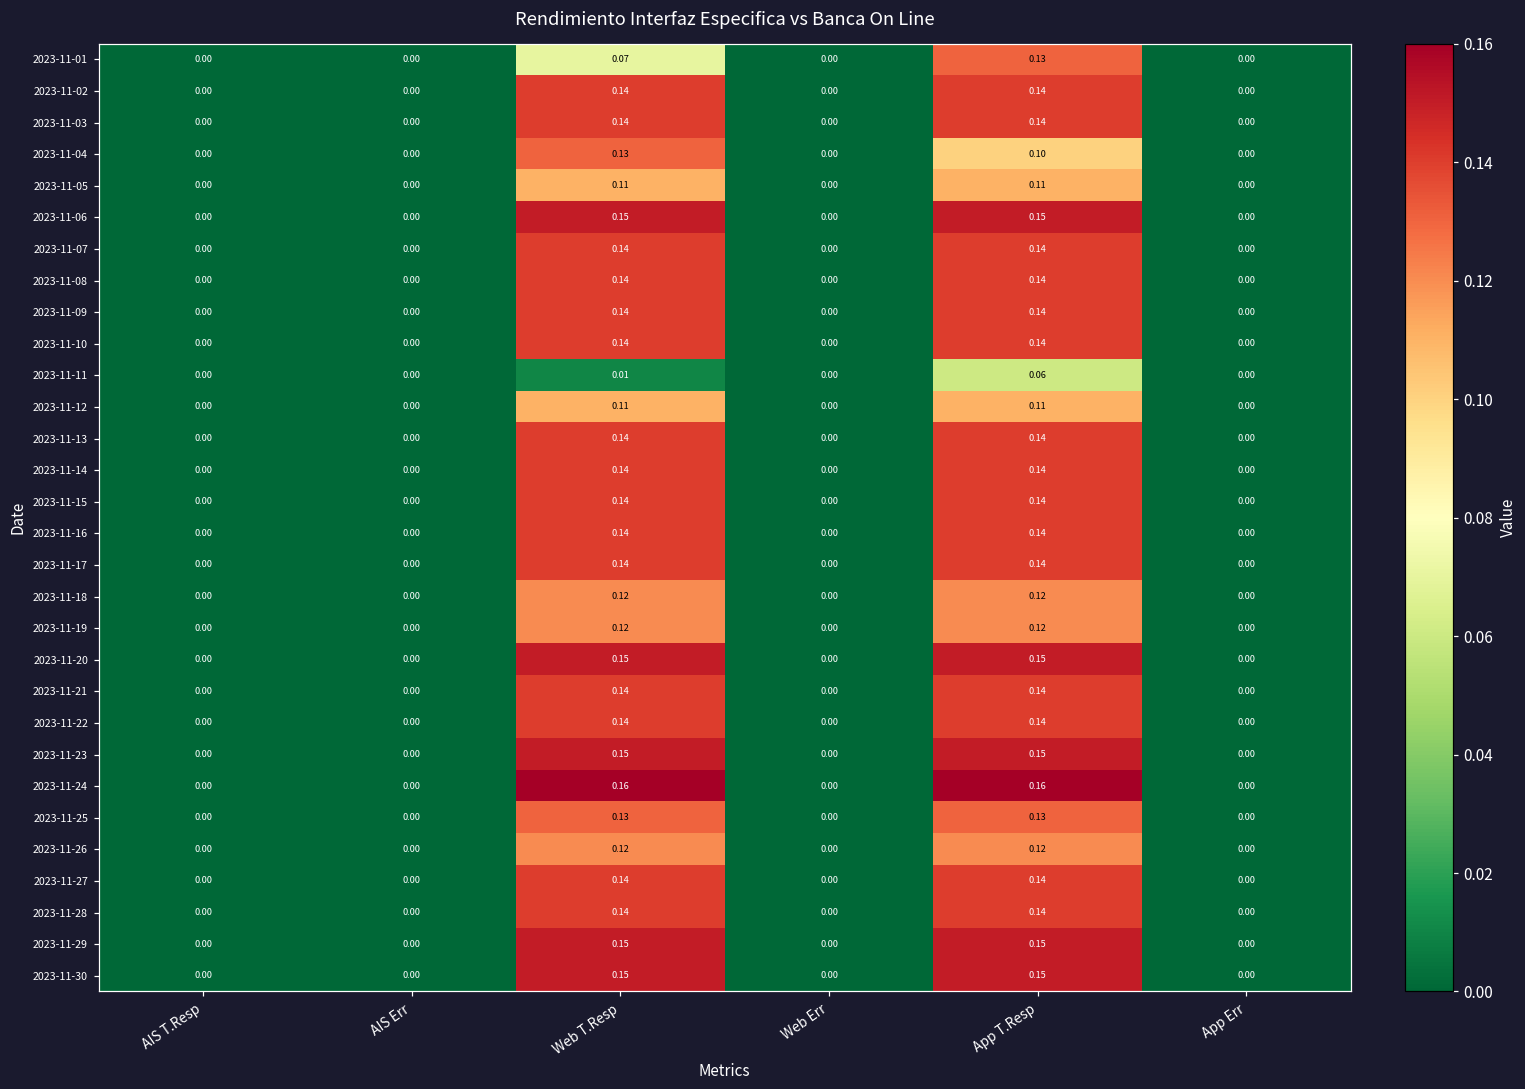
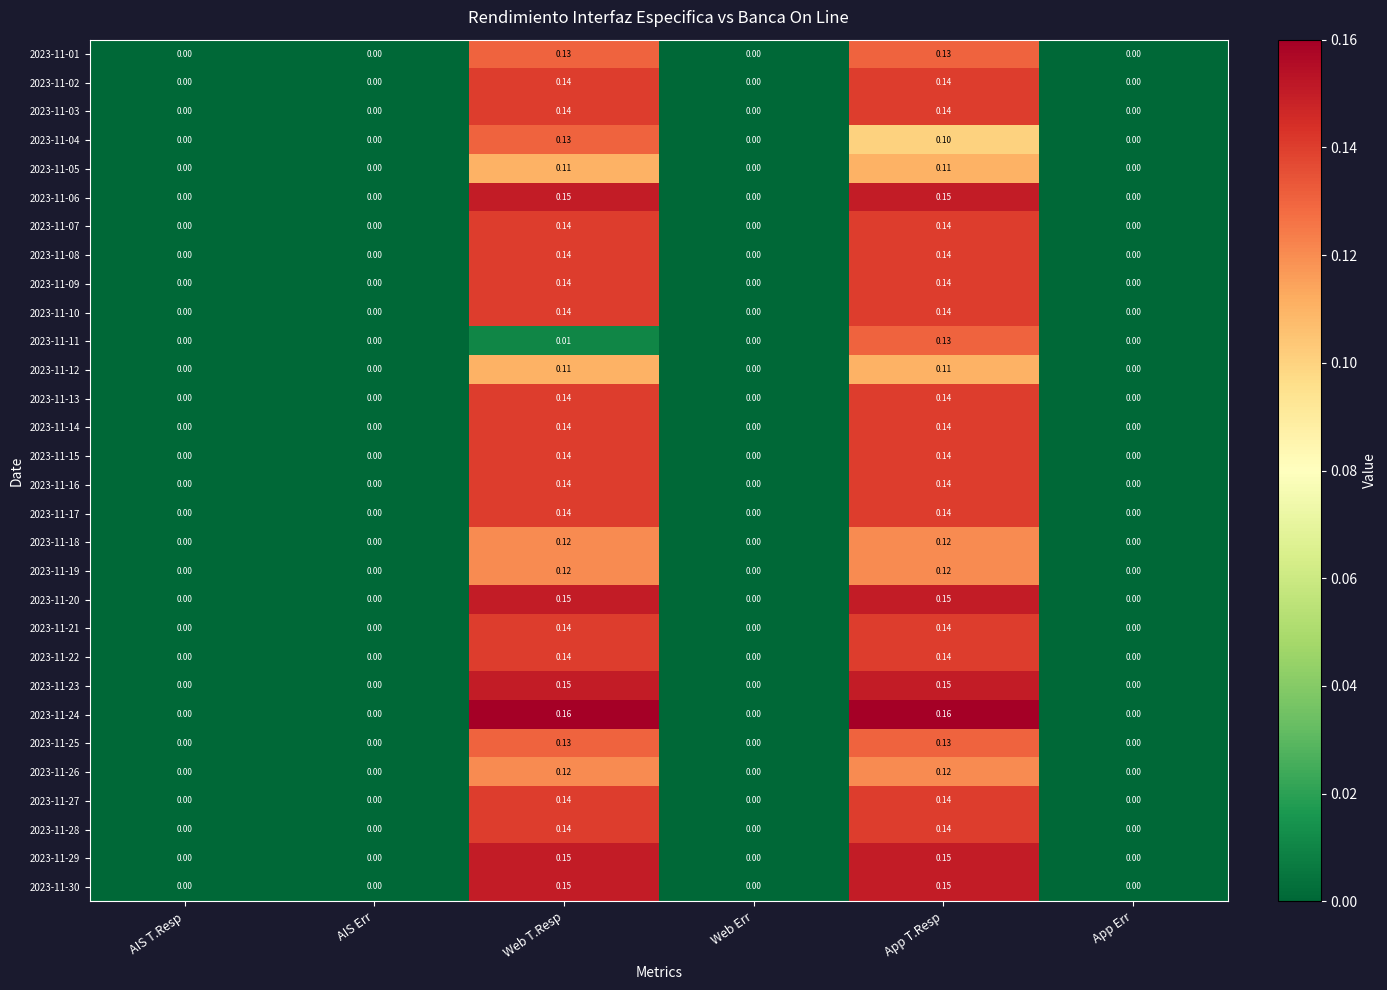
  {
    "2023-11-01": {
      "AIS T.Resp": 0.00,
      "AIS Err": 0.00,
-     "Web T.Resp": 0.07,
+     "Web T.Resp": 0.13,
      "Web Err": 0.00,
      "App T.Resp": 0.13,
      "App Err": 0.00
    },
    "2023-11-02": {
      "AIS T.Resp": 0.00,
      "AIS Err": 0.00,
      "Web T.Resp": 0.14,
      "Web Err": 0.00,
      "App T.Resp": 0.14,
      "App Err": 0.00
    },
    "2023-11-03": {
      "AIS T.Resp": 0.00,
      "AIS Err": 0.00,
      "Web T.Resp": 0.14,
      "Web Err": 0.00,
      "App T.Resp": 0.14,
      "App Err": 0.00
    },
    "2023-11-04": {
      "AIS T.Resp": 0.00,
      "AIS Err": 0.00,
      "Web T.Resp": 0.13,
      "Web Err": 0.00,
      "App T.Resp": 0.10,
      "App Err": 0.00
    },
    "2023-11-05": {
      "AIS T.Resp": 0.00,
      "AIS Err": 0.00,
      "Web T.Resp": 0.11,
      "Web Err": 0.00,
      "App T.Resp": 0.11,
      "App Err": 0.00
    },
    "2023-11-06": {
      "AIS T.Resp": 0.00,
      "AIS Err": 0.00,
      "Web T.Resp": 0.15,
      "Web Err": 0.00,
      "App T.Resp": 0.15,
      "App Err": 0.00
    },
    "2023-11-07": {
      "AIS T.Resp": 0.00,
      "AIS Err": 0.00,
      "Web T.Resp": 0.14,
      "Web Err": 0.00,
      "App T.Resp": 0.14,
      "App Err": 0.00
    },
    "2023-11-08": {
      "AIS T.Resp": 0.00,
      "AIS Err": 0.00,
      "Web T.Resp": 0.14,
      "Web Err": 0.00,
      "App T.Resp": 0.14,
      "App Err": 0.00
    },
    "2023-11-09": {
      "AIS T.Resp": 0.00,
      "AIS Err": 0.00,
      "Web T.Resp": 0.14,
      "Web Err": 0.00,
      "App T.Resp": 0.14,
      "App Err": 0.00
    },
    "2023-11-10": {
      "AIS T.Resp": 0.00,
      "AIS Err": 0.00,
      "Web T.Resp": 0.14,
      "Web Err": 0.00,
      "App T.Resp": 0.14,
      "App Err": 0.00
    },
    "2023-11-11": {
      "AIS T.Resp": 0.00,
      "AIS Err": 0.00,
      "Web T.Resp": 0.01,
      "Web Err": 0.00,
-     "App T.Resp": 0.06,
+     "App T.Resp": 0.13,
      "App Err": 0.00
    },
    "2023-11-12": {
      "AIS T.Resp": 0.00,
      "AIS Err": 0.00,
      "Web T.Resp": 0.11,
      "Web Err": 0.00,
      "App T.Resp": 0.11,
      "App Err": 0.00
    },
    "2023-11-13": {
      "AIS T.Resp": 0.00,
      "AIS Err": 0.00,
      "Web T.Resp": 0.14,
      "Web Err": 0.00,
      "App T.Resp": 0.14,
      "App Err": 0.00
    },
    "2023-11-14": {
      "AIS T.Resp": 0.00,
      "AIS Err": 0.00,
      "Web T.Resp": 0.14,
      "Web Err": 0.00,
      "App T.Resp": 0.14,
      "App Err": 0.00
    },
    "2023-11-15": {
      "AIS T.Resp": 0.00,
      "AIS Err": 0.00,
      "Web T.Resp": 0.14,
      "Web Err": 0.00,
      "App T.Resp": 0.14,
      "App Err": 0.00
    },
    "2023-11-16": {
      "AIS T.Resp": 0.00,
      "AIS Err": 0.00,
      "Web T.Resp": 0.14,
      "Web Err": 0.00,
      "App T.Resp": 0.14,
      "App Err": 0.00
    },
    "2023-11-17": {
      "AIS T.Resp": 0.00,
      "AIS Err": 0.00,
      "Web T.Resp": 0.14,
      "Web Err": 0.00,
      "App T.Resp": 0.14,
      "App Err": 0.00
    },
    "2023-11-18": {
      "AIS T.Resp": 0.00,
      "AIS Err": 0.00,
      "Web T.Resp": 0.12,
      "Web Err": 0.00,
      "App T.Resp": 0.12,
      "App Err": 0.00
    },
    "2023-11-19": {
      "AIS T.Resp": 0.00,
      "AIS Err": 0.00,
      "Web T.Resp": 0.12,
      "Web Err": 0.00,
      "App T.Resp": 0.12,
      "App Err": 0.00
    },
    "2023-11-20": {
      "AIS T.Resp": 0.00,
      "AIS Err": 0.00,
      "Web T.Resp": 0.15,
      "Web Err": 0.00,
      "App T.Resp": 0.15,
      "App Err": 0.00
    },
    "2023-11-21": {
      "AIS T.Resp": 0.00,
      "AIS Err": 0.00,
      "Web T.Resp": 0.14,
      "Web Err": 0.00,
      "App T.Resp": 0.14,
      "App Err": 0.00
    },
    "2023-11-22": {
      "AIS T.Resp": 0.00,
      "AIS Err": 0.00,
      "Web T.Resp": 0.14,
      "Web Err": 0.00,
      "App T.Resp": 0.14,
      "App Err": 0.00
    },
    "2023-11-23": {
      "AIS T.Resp": 0.00,
      "AIS Err": 0.00,
      "Web T.Resp": 0.15,
      "Web Err": 0.00,
      "App T.Resp": 0.15,
      "App Err": 0.00
    },
    "2023-11-24": {
      "AIS T.Resp": 0.00,
      "AIS Err": 0.00,
      "Web T.Resp": 0.16,
      "Web Err": 0.00,
      "App T.Resp": 0.16,
      "App Err": 0.00
    },
    "2023-11-25": {
      "AIS T.Resp": 0.00,
      "AIS Err": 0.00,
      "Web T.Resp": 0.13,
      "Web Err": 0.00,
      "App T.Resp": 0.13,
      "App Err": 0.00
    },
    "2023-11-26": {
      "AIS T.Resp": 0.00,
      "AIS Err": 0.00,
      "Web T.Resp": 0.12,
      "Web Err": 0.00,
      "App T.Resp": 0.12,
      "App Err": 0.00
    },
    "2023-11-27": {
      "AIS T.Resp": 0.00,
      "AIS Err": 0.00,
      "Web T.Resp": 0.14,
      "Web Err": 0.00,
      "App T.Resp": 0.14,
      "App Err": 0.00
    },
    "2023-11-28": {
      "AIS T.Resp": 0.00,
      "AIS Err": 0.00,
      "Web T.Resp": 0.14,
      "Web Err": 0.00,
      "App T.Resp": 0.14,
      "App Err": 0.00
    },
    "2023-11-29": {
      "AIS T.Resp": 0.00,
      "AIS Err": 0.00,
      "Web T.Resp": 0.15,
      "Web Err": 0.00,
      "App T.Resp": 0.15,
      "App Err": 0.00
    },
    "2023-11-30": {
      "AIS T.Resp": 0.00,
      "AIS Err": 0.00,
      "Web T.Resp": 0.15,
      "Web Err": 0.00,
      "App T.Resp": 0.15,
      "App Err": 0.00
    }
  }
